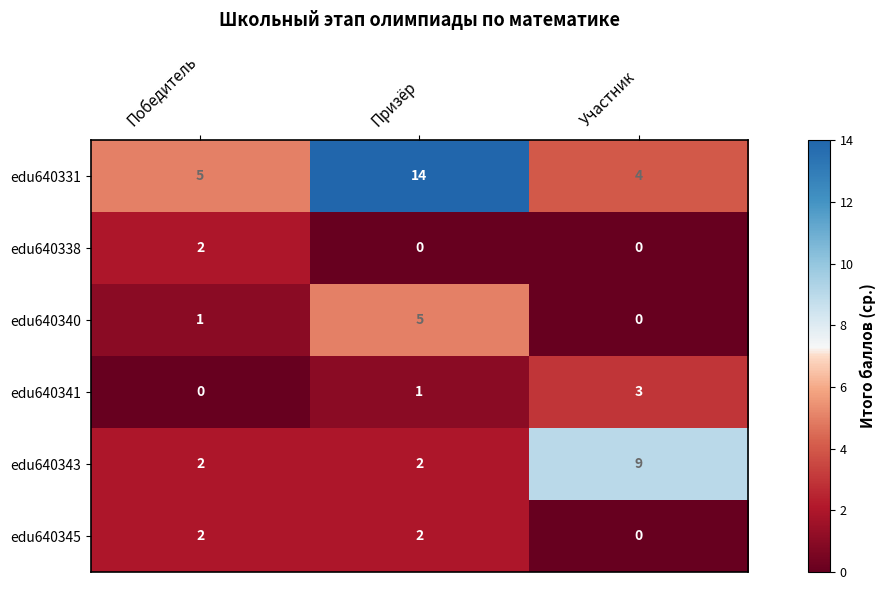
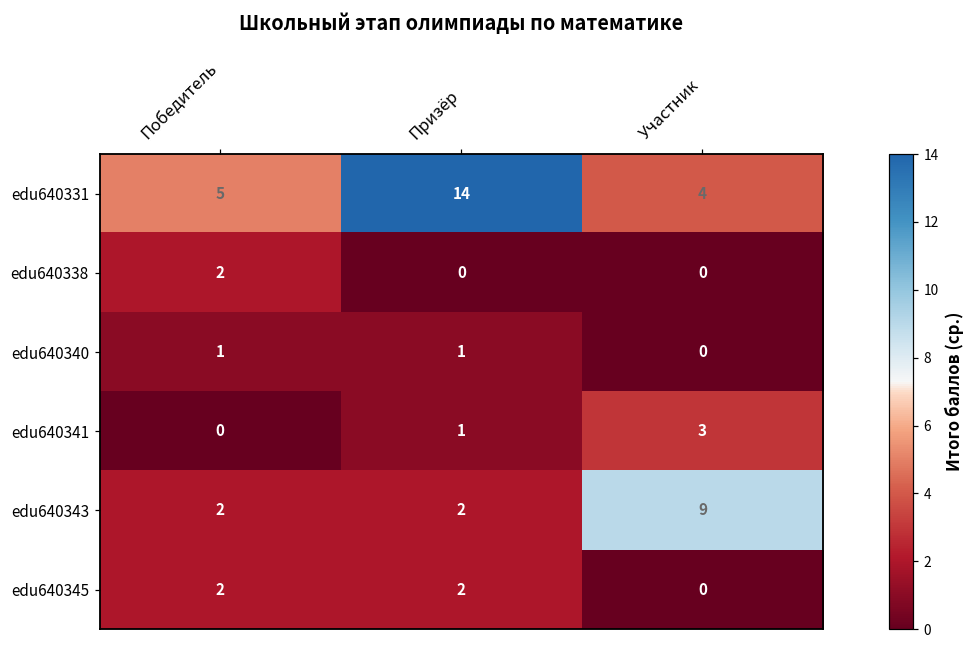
  {
    "edu640331": {
      "Победитель": 5,
      "Призёр": 14,
      "Участник": 4
    },
    "edu640338": {
      "Победитель": 2,
      "Призёр": 0,
      "Участник": 0
    },
    "edu640340": {
      "Победитель": 1,
-     "Призёр": 5,
+     "Призёр": 1,
      "Участник": 0
    },
    "edu640341": {
      "Победитель": 0,
      "Призёр": 1,
      "Участник": 3
    },
    "edu640343": {
      "Победитель": 2,
      "Призёр": 2,
      "Участник": 9
    },
    "edu640345": {
      "Победитель": 2,
      "Призёр": 2,
      "Участник": 0
    }
  }
